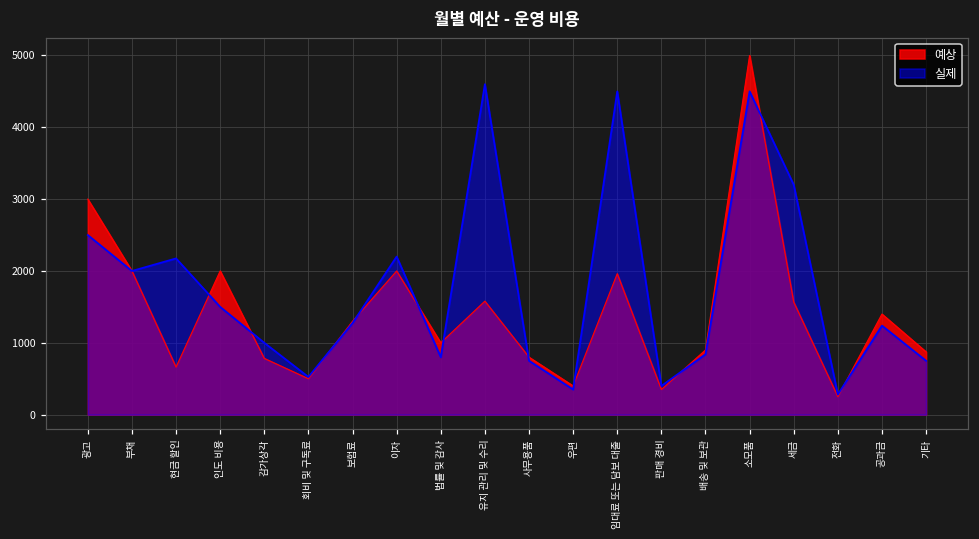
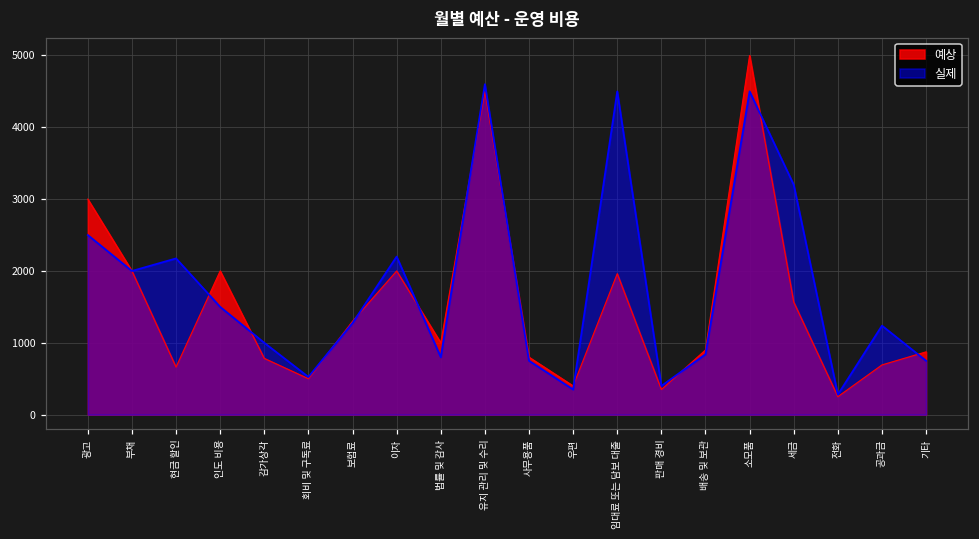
  {
    "예상": {
      "광고": 3000,
      "현금 할인": 700,
      "인도 비용": 2000,
      "감가상각": 800,
      "이자": 2000,
      "법률 및 감사": 1000,
-     "유지 관리 및 수리": 1600,
+     "유지 관리 및 수리": 4500,
      "사무용품": 800,
      "우편": 400,
      "임대료 또는 담보 대출": 2000,
      "판매 경비": 400,
      "배송 및 보관": 900,
      "소모품": 5000,
      "세금": 1600,
-     "공과금": 1400,
+     "공과금": 700,
      "기타": 900
    },
    "실제": {
      "광고": 2500,
      "현금 할인": 2200,
      "인도 비용": 1500,
      "감가상각": 1000,
      "이자": 2200,
      "법률 및 감사": 800,
      "유지 관리 및 수리": 4600,
      "사무용품": 800,
      "우편": 400,
      "임대료 또는 담보 대출": 4500,
      "판매 경비": 400,
      "배송 및 보관": 800,
      "소모품": 4500,
      "세금": 3200,
      "공과금": 1200,
      "기타": 800
    }
  }
